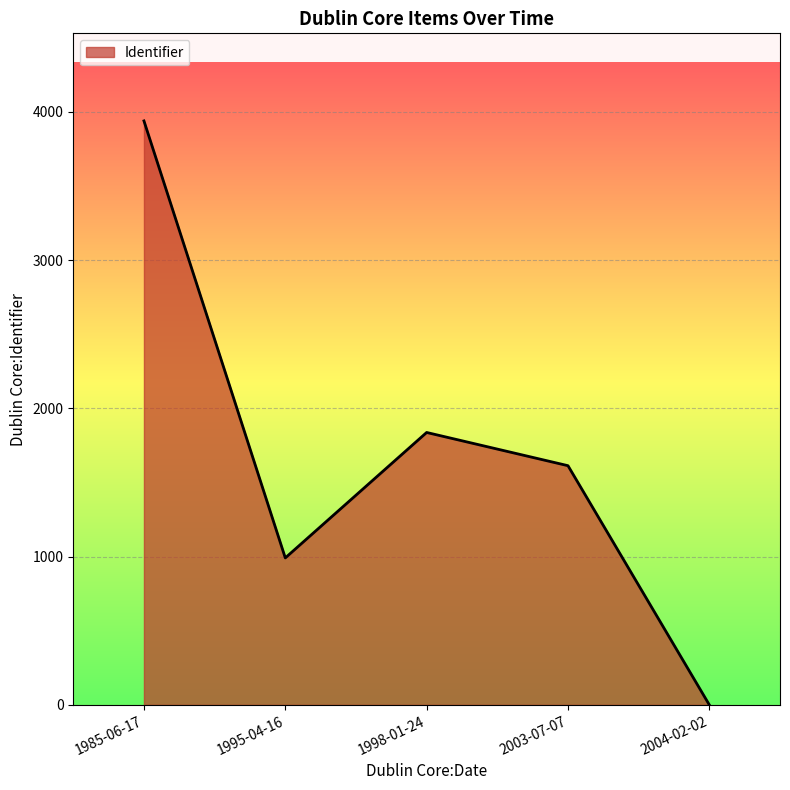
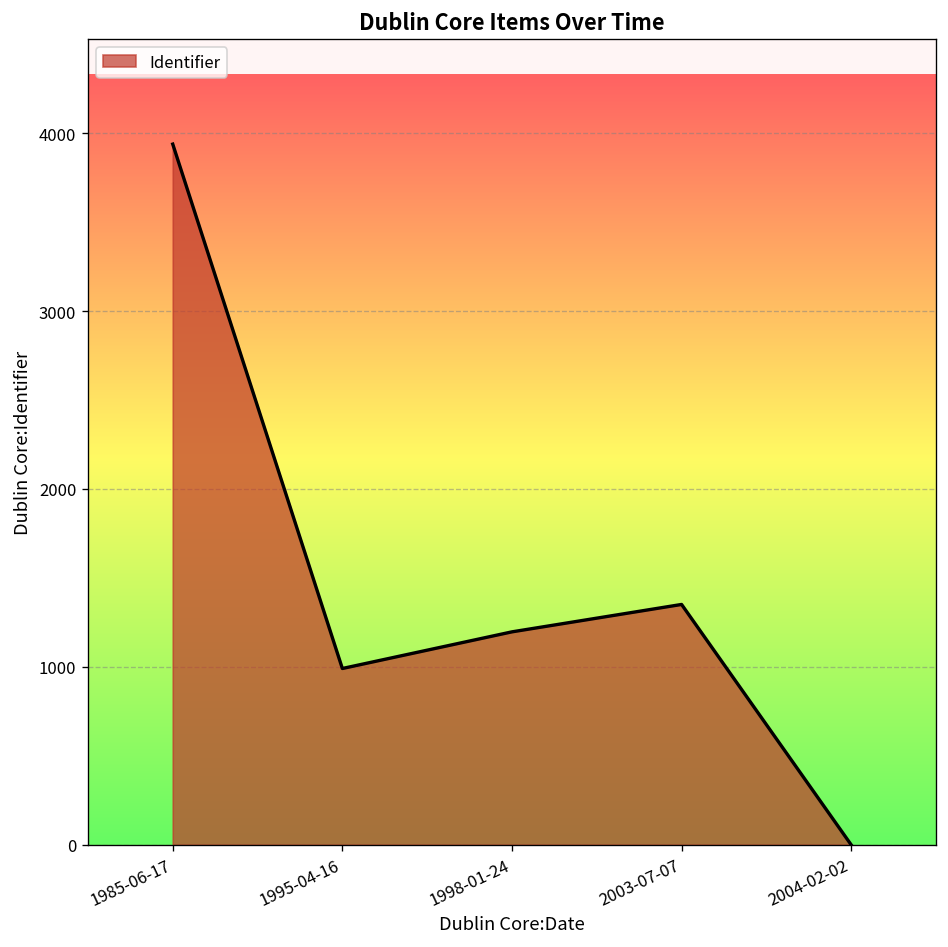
  {
    "1985-06-17": 3940,
    "1995-04-16": 990,
-   "1998-01-24": 1840,
-   "2003-07-07": 1610,
+   "1998-01-24": 1200,
+   "2003-07-07": 1350,
    "2004-02-02": 0
  }
